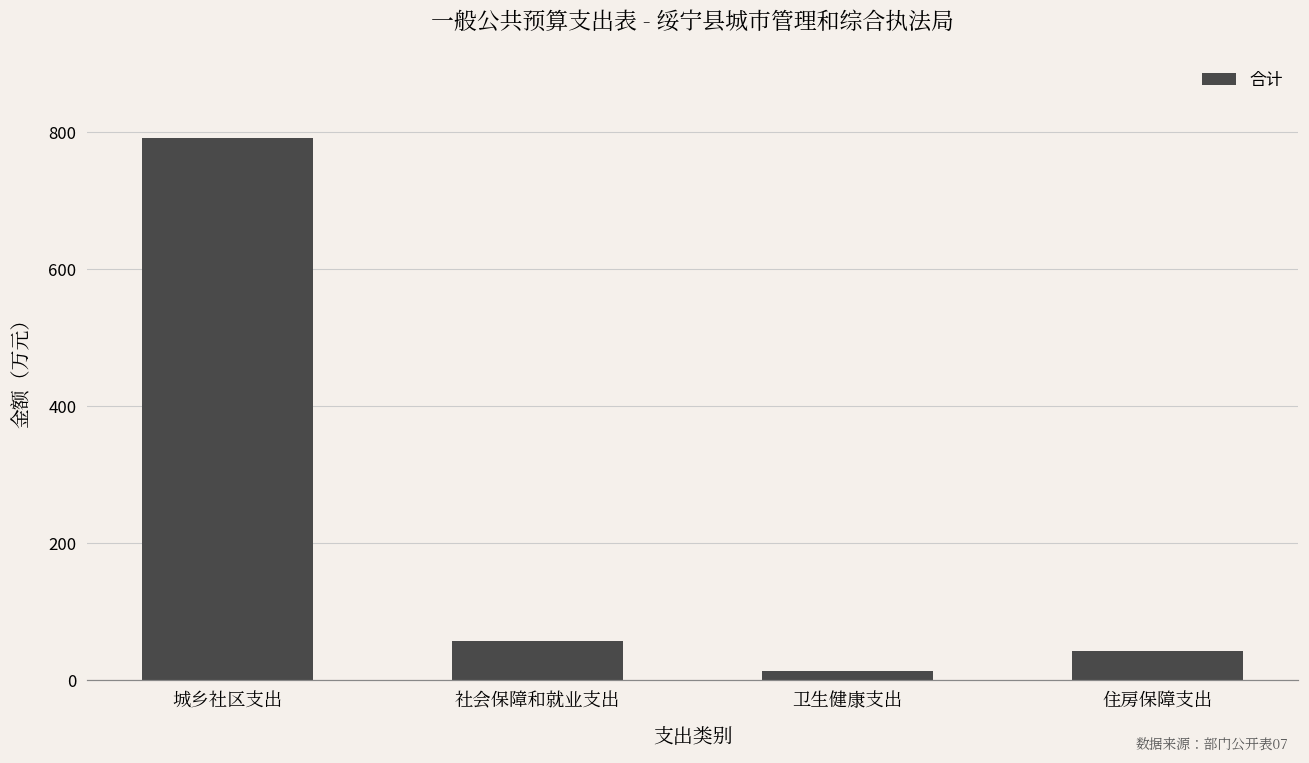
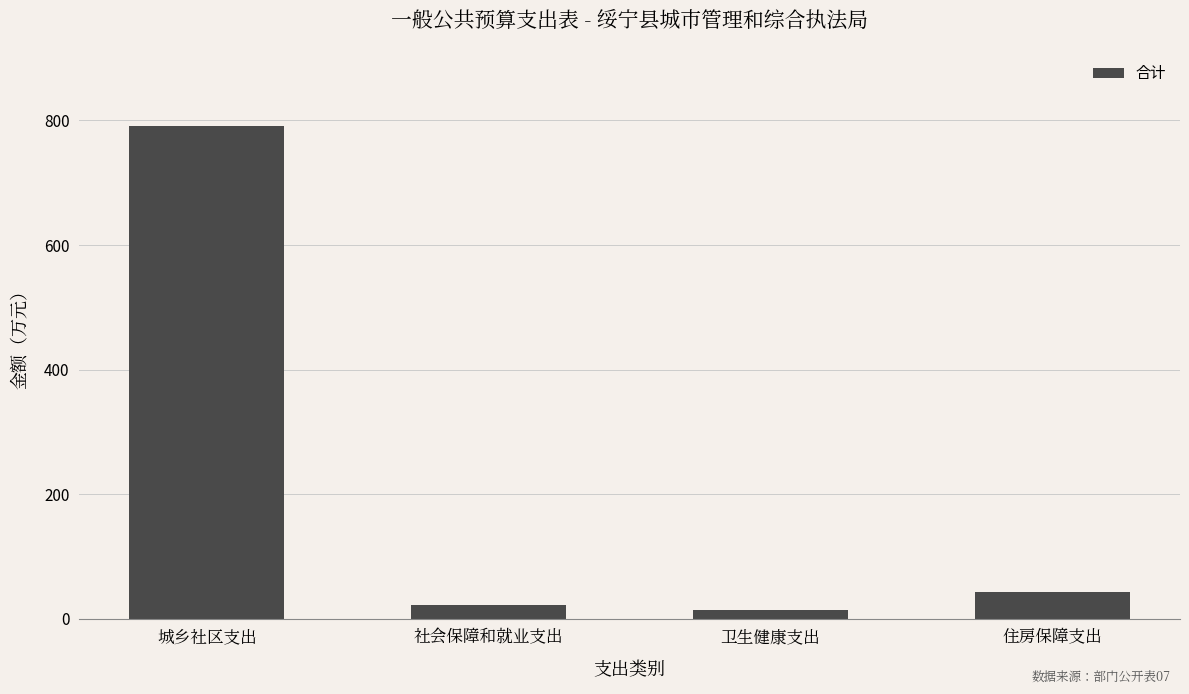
  {
    "城乡社区支出": 790,
-   "社会保障和就业支出": 60,
+   "社会保障和就业支出": 20,
    "卫生健康支出": 10,
    "住房保障支出": 40
  }
